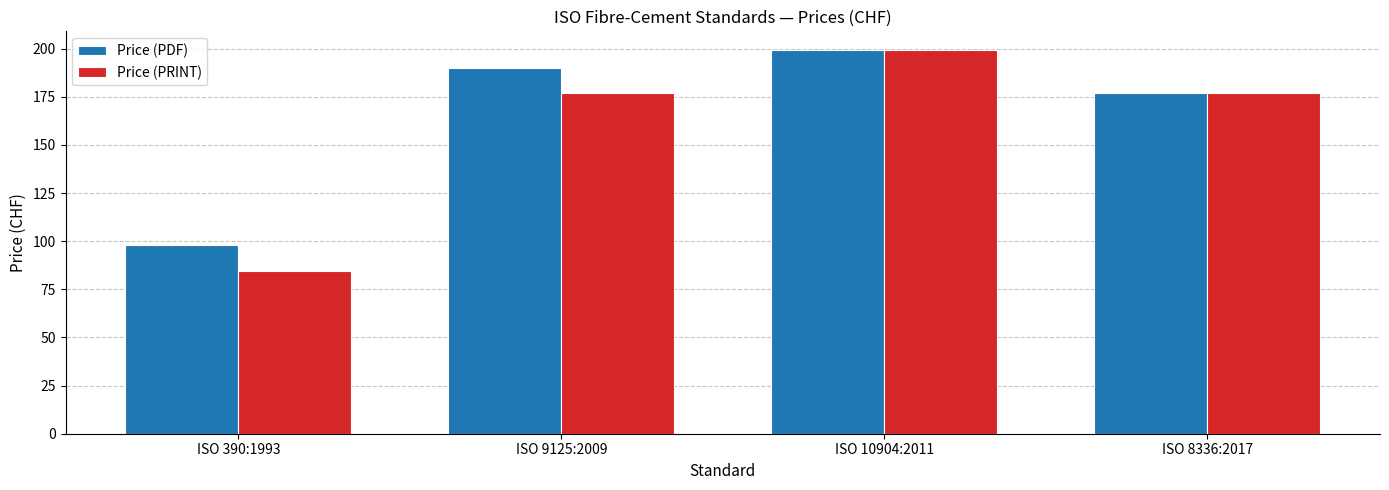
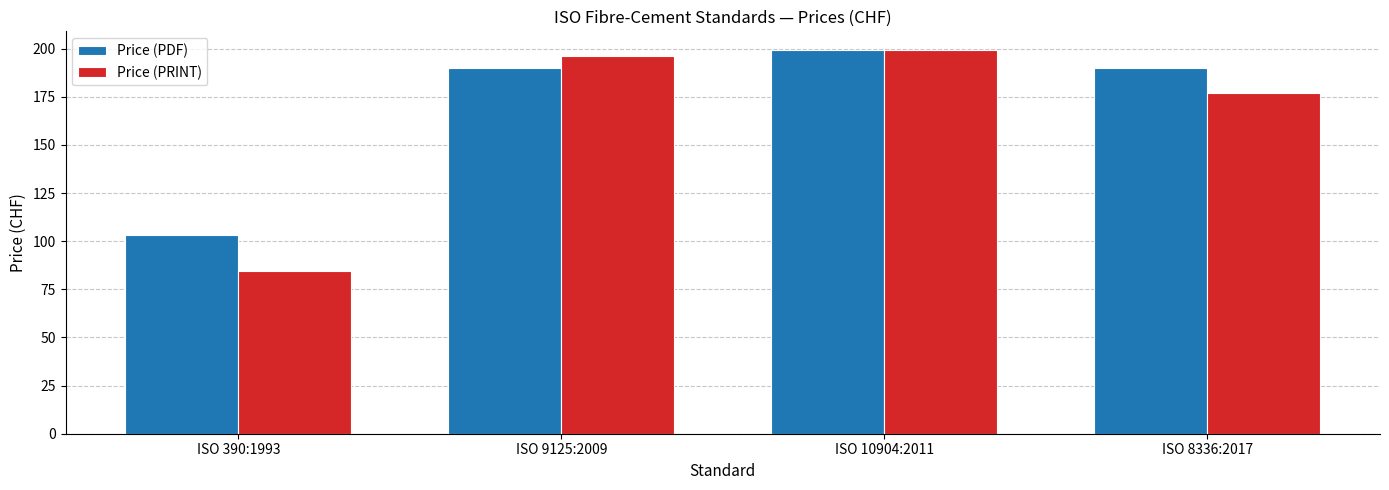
  {
    "Price (PDF)": {
-     "ISO 390:1993": 98,
+     "ISO 390:1993": 103,
      "ISO 9125:2009": 190,
      "ISO 10904:2011": 199,
-     "ISO 8336:2017": 177
+     "ISO 8336:2017": 190
    },
    "Price (PRINT)": {
      "ISO 390:1993": 84,
-     "ISO 9125:2009": 177,
+     "ISO 9125:2009": 196,
      "ISO 10904:2011": 199,
      "ISO 8336:2017": 177
    }
  }
